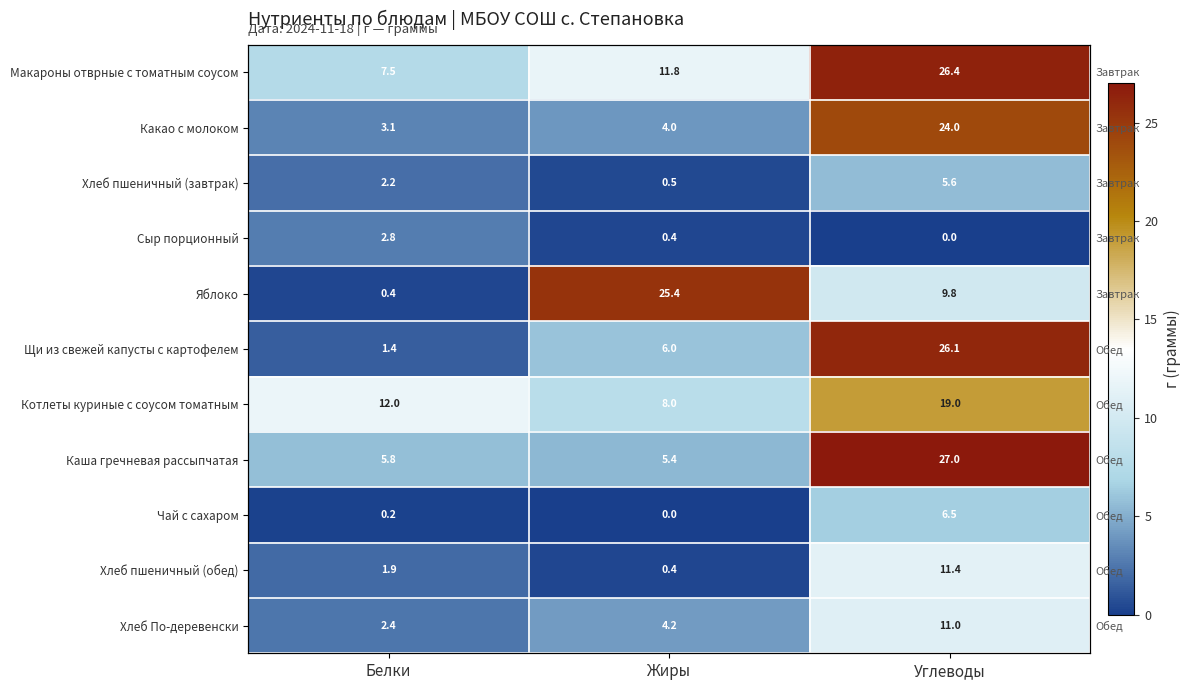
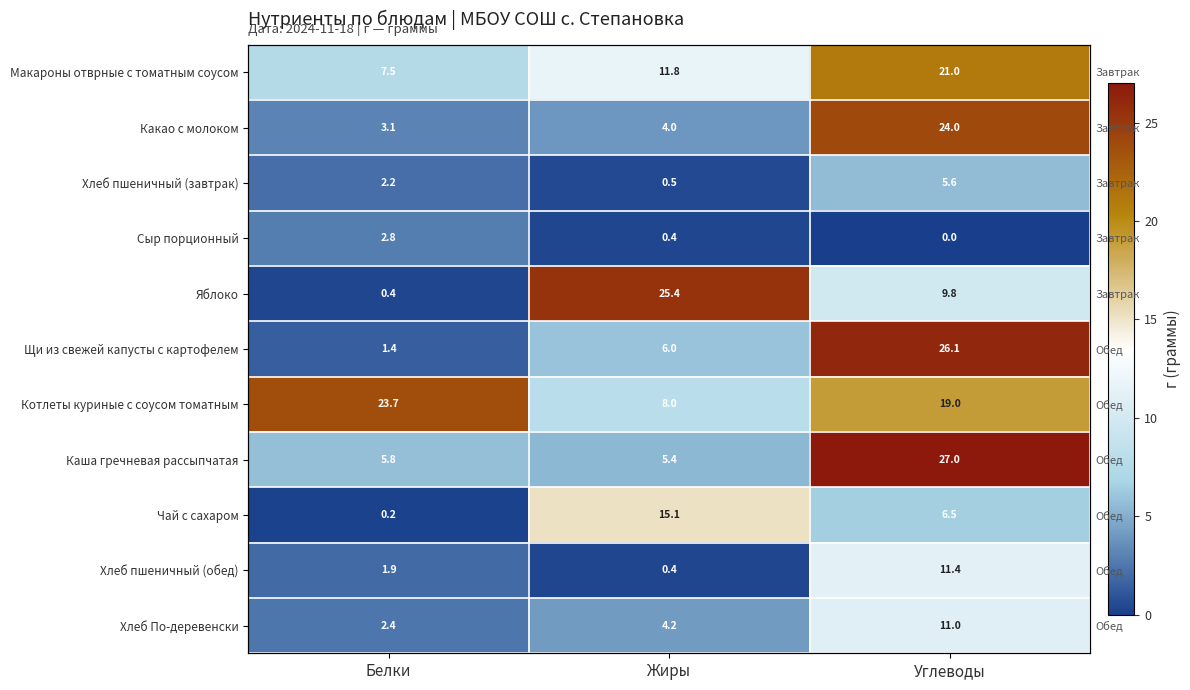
  {
    "Макароны отврные с томатным соусом": {
      "Белки": 7.5,
      "Жиры": 11.8,
-     "Углеводы": 26.4
+     "Углеводы": 21.0
    },
    "Какао с молоком": {
      "Белки": 3.1,
      "Жиры": 4.0,
      "Углеводы": 24.0
    },
    "Хлеб пшеничный (завтрак)": {
      "Белки": 2.2,
      "Жиры": 0.5,
      "Углеводы": 5.6
    },
    "Сыр порционный": {
      "Белки": 2.8,
      "Жиры": 0.4,
      "Углеводы": 0.0
    },
    "Яблоко": {
      "Белки": 0.4,
      "Жиры": 25.4,
      "Углеводы": 9.8
    },
    "Щи из свежей капусты с картофелем": {
      "Белки": 1.4,
      "Жиры": 6.0,
      "Углеводы": 26.1
    },
    "Котлеты куриные с соусом томатным": {
-     "Белки": 12.0,
+     "Белки": 23.7,
      "Жиры": 8.0,
      "Углеводы": 19.0
    },
    "Каша гречневая рассыпчатая": {
      "Белки": 5.8,
      "Жиры": 5.4,
      "Углеводы": 27.0
    },
    "Чай с сахаром": {
      "Белки": 0.2,
-     "Жиры": 0.0,
+     "Жиры": 15.1,
      "Углеводы": 6.5
    },
    "Хлеб пшеничный (обед)": {
      "Белки": 1.9,
      "Жиры": 0.4,
      "Углеводы": 11.4
    },
    "Хлеб По-деревенски": {
      "Белки": 2.4,
      "Жиры": 4.2,
      "Углеводы": 11.0
    }
  }
